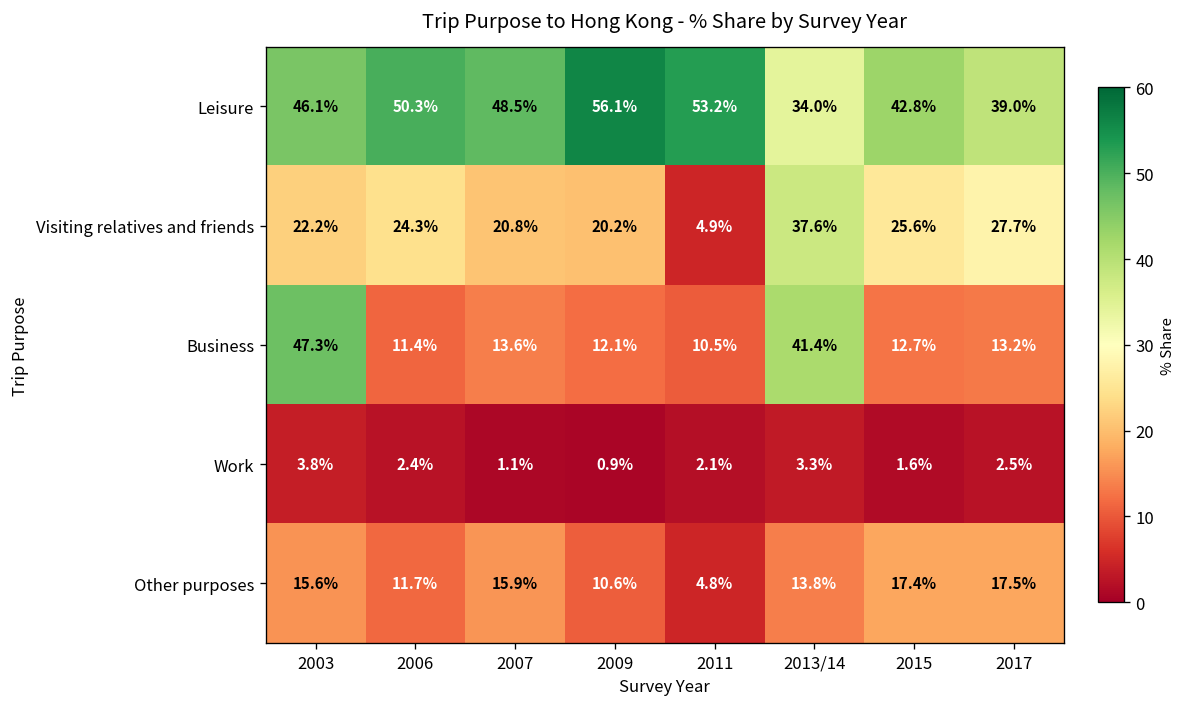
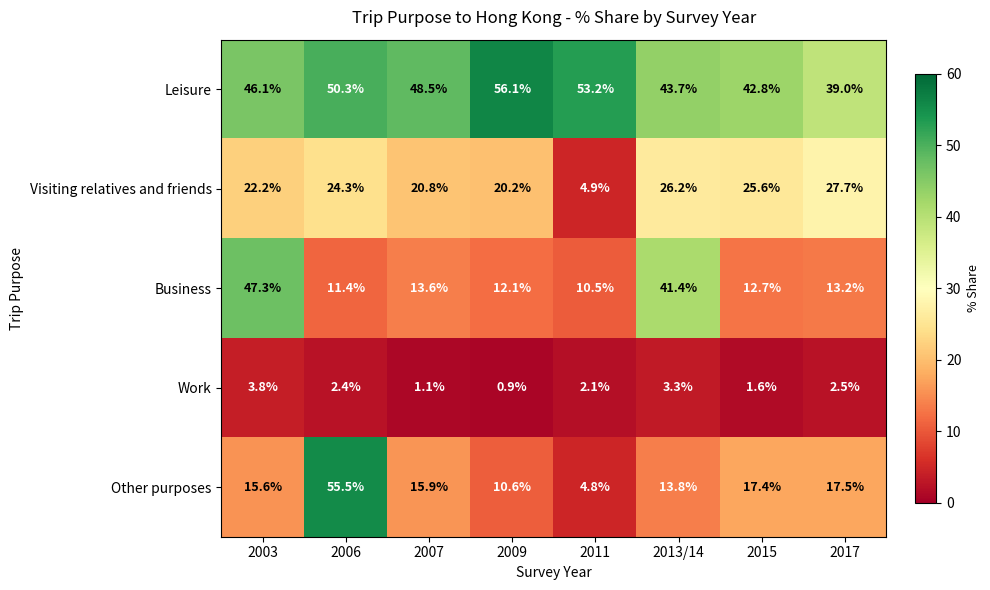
  {
    "Leisure": {
      "2003": "46.1%",
      "2006": "50.3%",
      "2007": "48.5%",
      "2009": "56.1%",
      "2011": "53.2%",
-     "2013/14": "34.0%",
+     "2013/14": "43.7%",
      "2015": "42.8%",
      "2017": "39.0%"
    },
    "Visiting relatives and friends": {
      "2003": "22.2%",
      "2006": "24.3%",
      "2007": "20.8%",
      "2009": "20.2%",
      "2011": "4.9%",
-     "2013/14": "37.6%",
+     "2013/14": "26.2%",
      "2015": "25.6%",
      "2017": "27.7%"
    },
    "Business": {
      "2003": "47.3%",
      "2006": "11.4%",
      "2007": "13.6%",
      "2009": "12.1%",
      "2011": "10.5%",
      "2013/14": "41.4%",
      "2015": "12.7%",
      "2017": "13.2%"
    },
    "Work": {
      "2003": "3.8%",
      "2006": "2.4%",
      "2007": "1.1%",
      "2009": "0.9%",
      "2011": "2.1%",
      "2013/14": "3.3%",
      "2015": "1.6%",
      "2017": "2.5%"
    },
    "Other purposes": {
      "2003": "15.6%",
-     "2006": "11.7%",
+     "2006": "55.5%",
      "2007": "15.9%",
      "2009": "10.6%",
      "2011": "4.8%",
      "2013/14": "13.8%",
      "2015": "17.4%",
      "2017": "17.5%"
    }
  }
